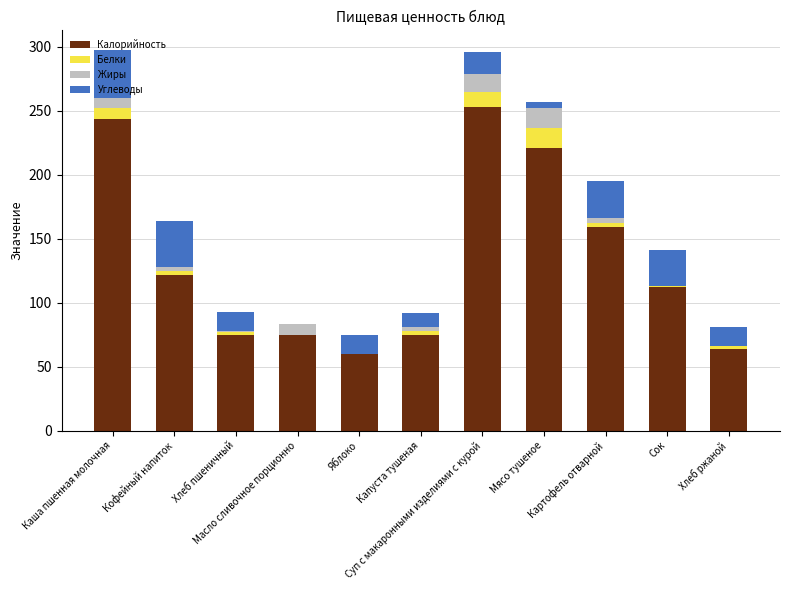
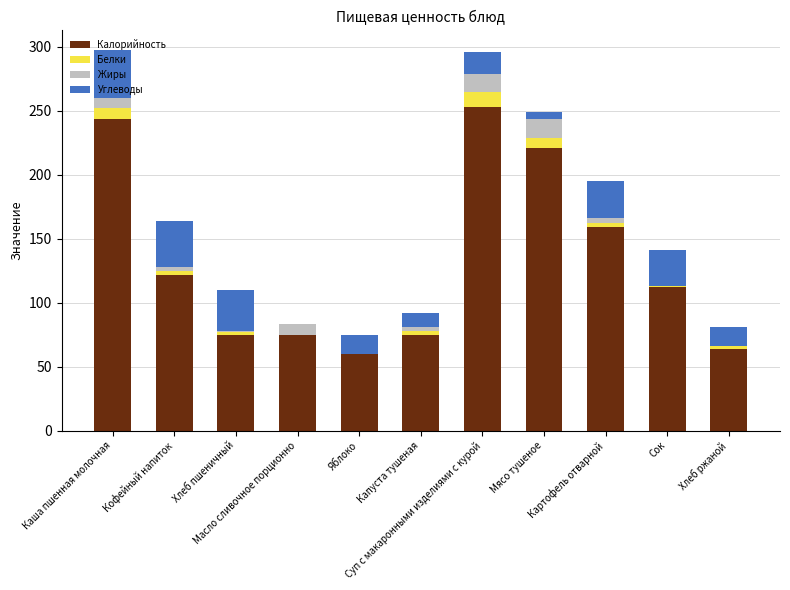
  {
    "Калорийность": {
      "Каша пшенная молочная": 244,
      "Кофейный напиток": 122,
      "Хлеб пшеничный": 75,
      "Масло сливочное порционно": 75,
      "Яблоко": 60,
      "Капуста тушеная": 75,
      "Суп с макаронными изделиями с курой": 253,
      "Мясо тушеное": 221,
      "Картофель отварной": 159,
      "Сок": 112,
      "Хлеб ржаной": 64
    },
    "Белки": {
      "Каша пшенная молочная": 8,
      "Кофейный напиток": 3,
      "Хлеб пшеничный": 2,
      "Масло сливочное порционно": 0,
      "Яблоко": 0,
      "Капуста тушеная": 3,
      "Суп с макаронными изделиями с курой": 12,
-     "Мясо тушеное": 16,
+     "Мясо тушеное": 8,
      "Картофель отварной": 3,
      "Хлеб ржаной": 2
    },
    "Жиры": {
      "Каша пшенная молочная": 8,
      "Кофейный напиток": 3,
      "Масло сливочное порционно": 8,
      "Яблоко": 0,
      "Капуста тушеная": 3,
      "Суп с макаронными изделиями с курой": 14,
      "Мясо тушеное": 15,
      "Картофель отварной": 4,
      "Сок": 0,
      "Хлеб ржаной": 0
    },
    "Углеводы": {
      "Каша пшенная молочная": 38,
      "Кофейный напиток": 36,
-     "Хлеб пшеничный": 15,
+     "Хлеб пшеничный": 32,
      "Масло сливочное порционно": 0,
      "Яблоко": 15,
      "Капуста тушеная": 11,
      "Суп с макаронными изделиями с курой": 17,
      "Мясо тушеное": 5,
      "Картофель отварной": 29,
      "Сок": 28,
      "Хлеб ржаной": 15
    }
  }
